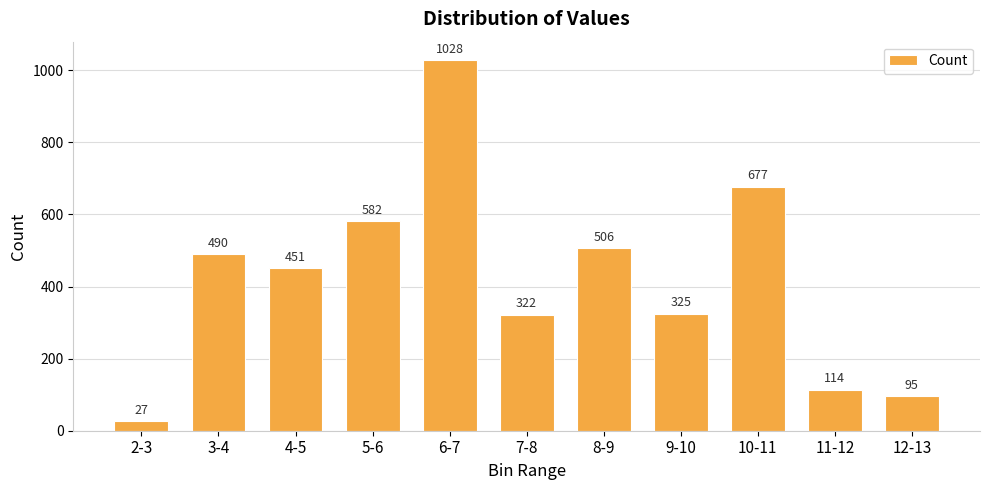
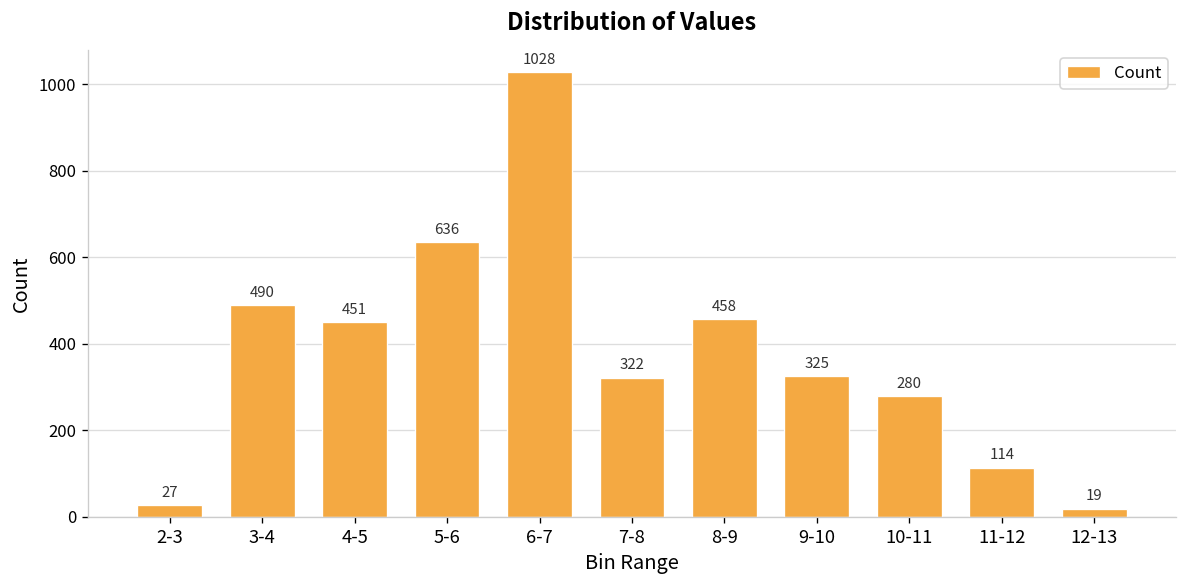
  {
    "2-3": 27,
    "3-4": 490,
    "4-5": 451,
-   "5-6": 582,
+   "5-6": 636,
    "6-7": 1028,
    "7-8": 322,
-   "8-9": 506,
+   "8-9": 458,
    "9-10": 325,
-   "10-11": 677,
+   "10-11": 280,
    "11-12": 114,
-   "12-13": 95
+   "12-13": 19
  }
